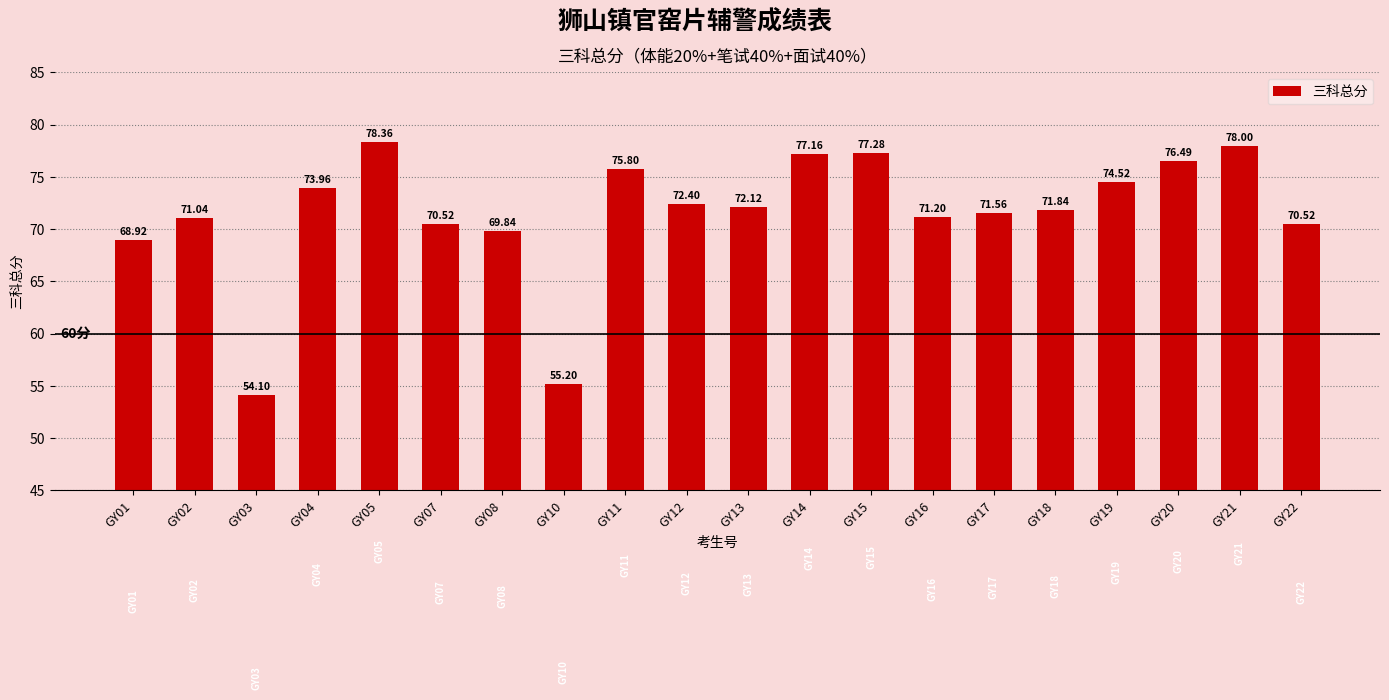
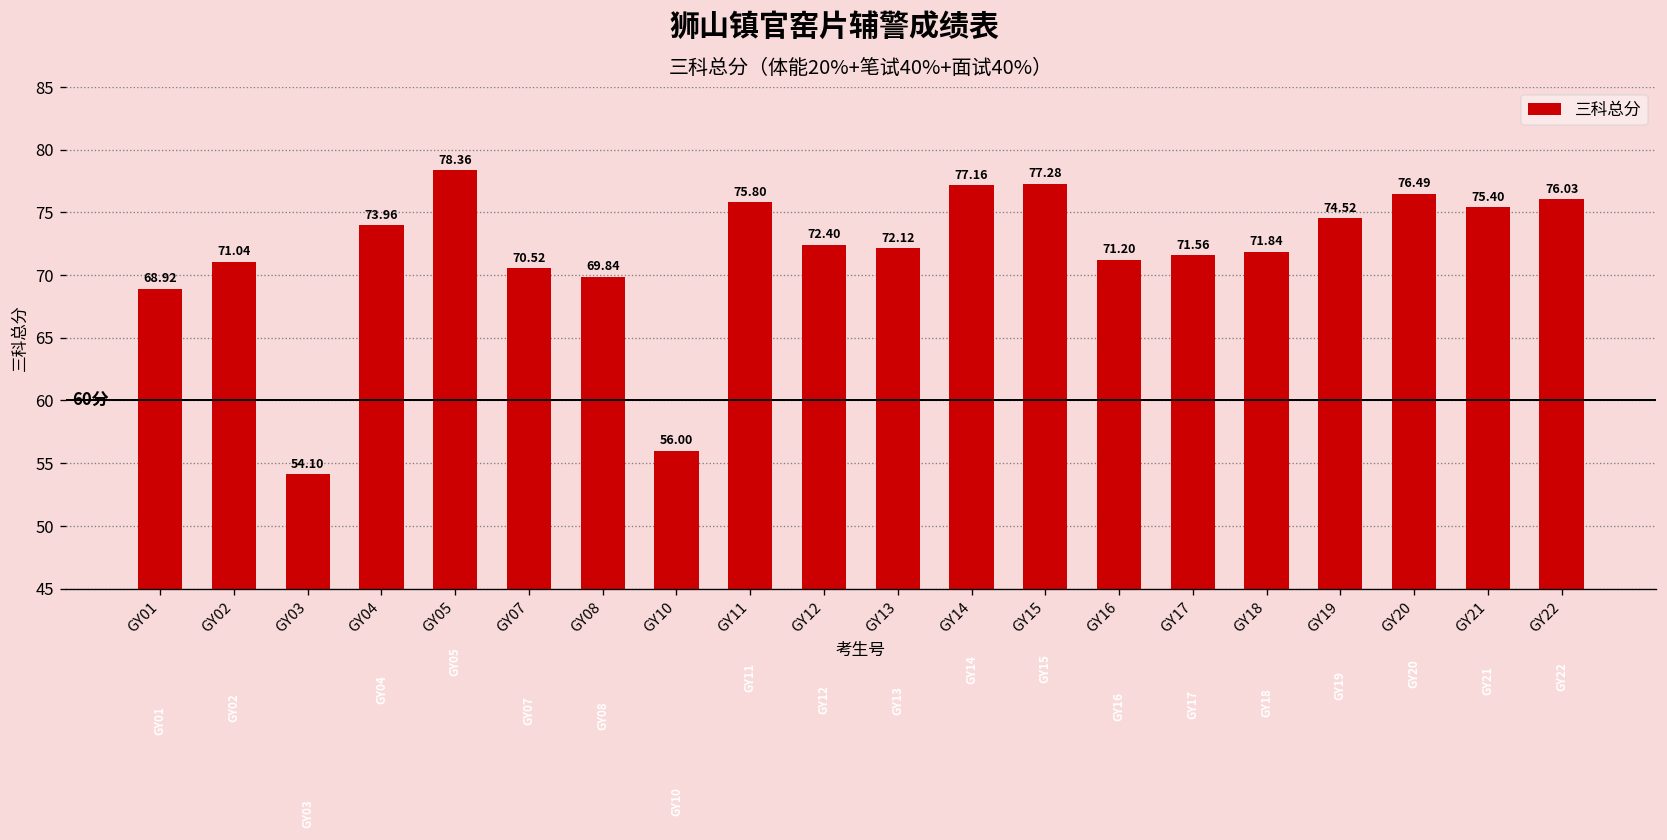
  {
    "GY01": 68.92,
    "GY02": 71.04,
    "GY03": 54.10,
    "GY04": 73.96,
    "GY05": 78.36,
    "GY07": 70.52,
    "GY08": 69.84,
-   "GY10": 55.20,
+   "GY10": 56.00,
    "GY11": 75.80,
    "GY12": 72.40,
    "GY13": 72.12,
    "GY14": 77.16,
    "GY15": 77.28,
    "GY16": 71.20,
    "GY17": 71.56,
    "GY18": 71.84,
    "GY19": 74.52,
    "GY20": 76.49,
-   "GY21": 78.00,
-   "GY22": 70.52
+   "GY21": 75.40,
+   "GY22": 76.03
  }
